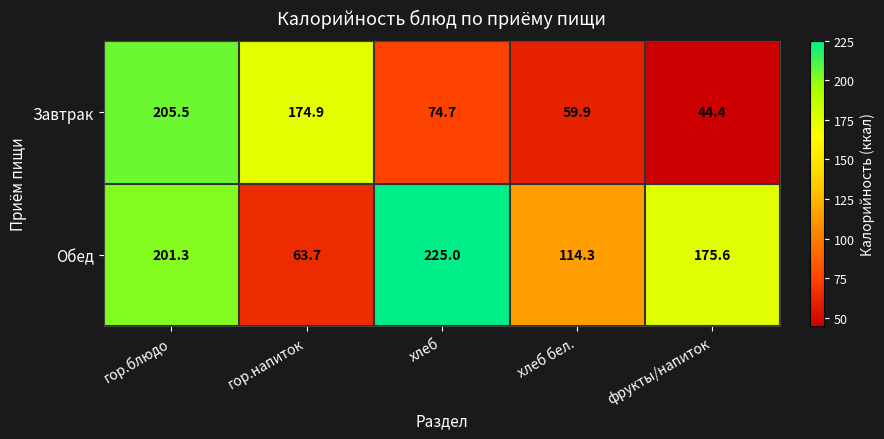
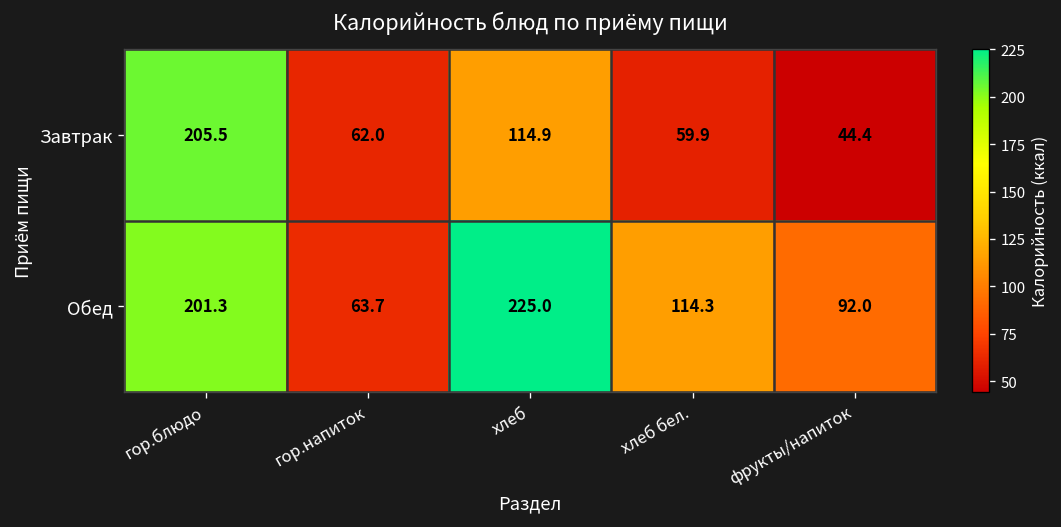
  {
    "Завтрак": {
      "гор.блюдо": 205.5,
-     "гор.напиток": 174.9,
-     "хлеб": 74.7,
+     "гор.напиток": 62.0,
+     "хлеб": 114.9,
      "хлеб бел.": 59.9,
      "фрукты/напиток": 44.4
    },
    "Обед": {
      "гор.блюдо": 201.3,
      "гор.напиток": 63.7,
      "хлеб": 225.0,
      "хлеб бел.": 114.3,
-     "фрукты/напиток": 175.6
+     "фрукты/напиток": 92.0
    }
  }
